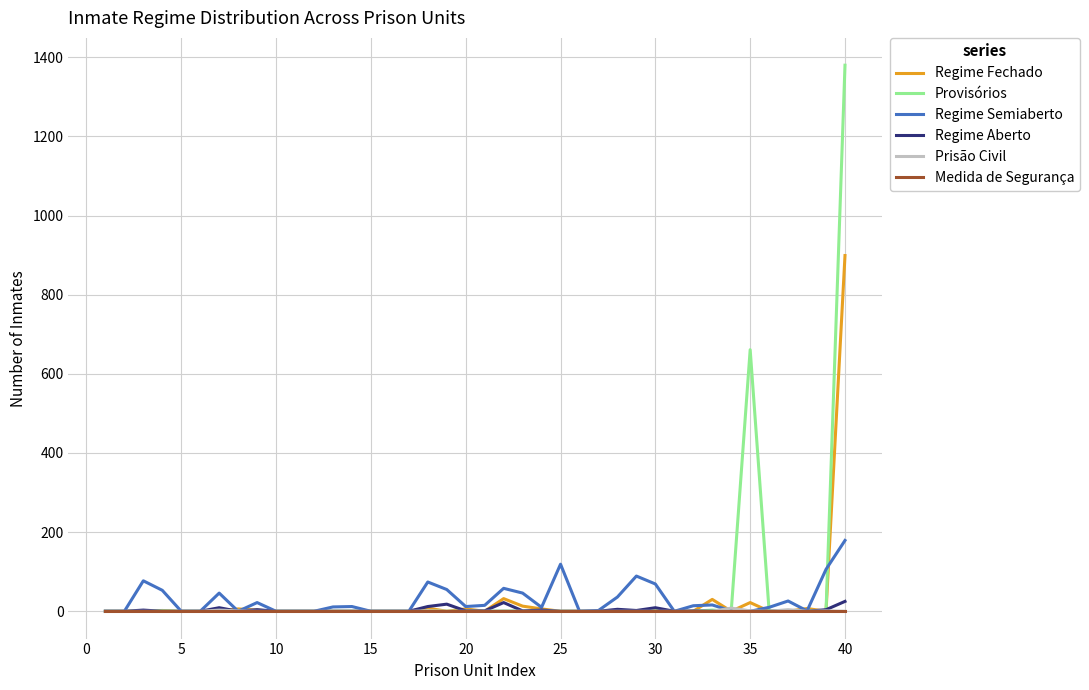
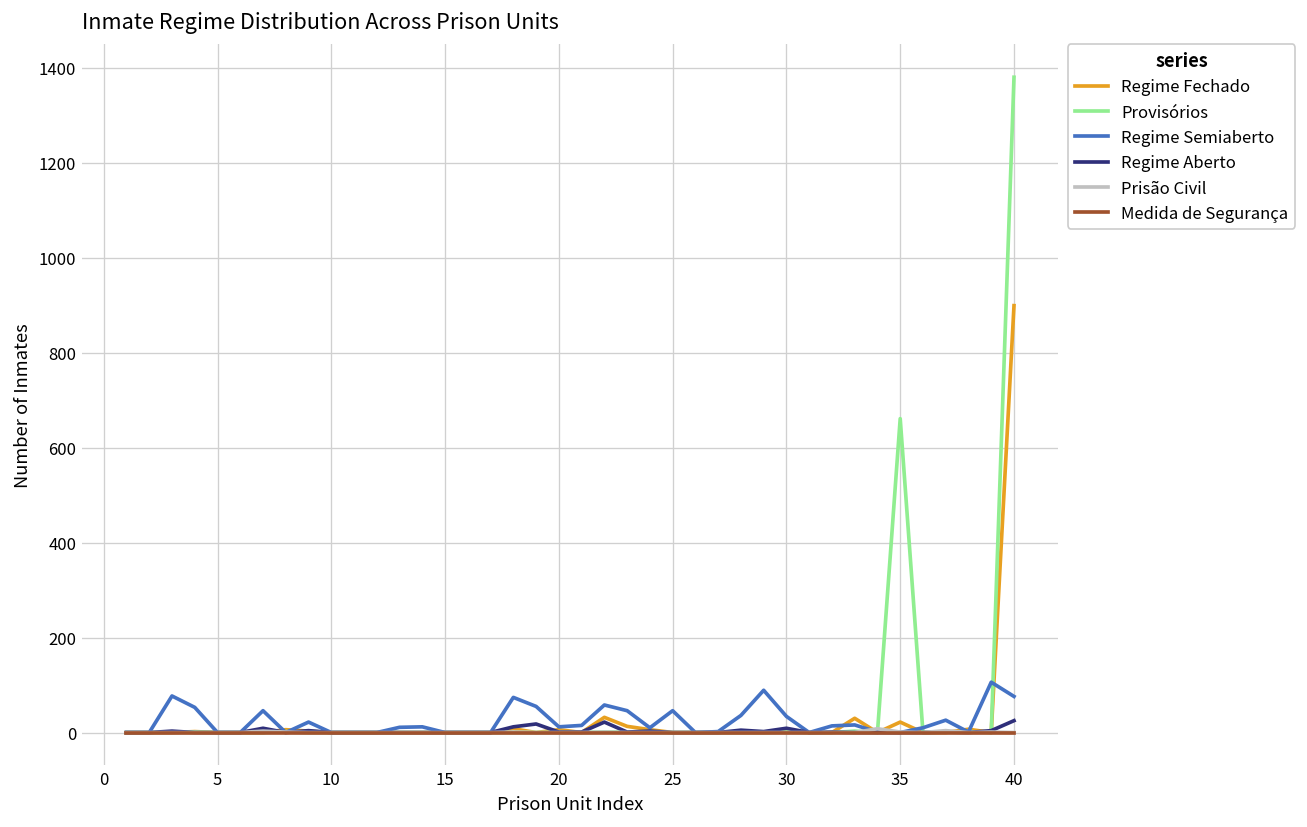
  {
    "Regime Fechado": {
      "35": 20,
      "40": 900
    },
    "Provisórios": {
      "35": 660,
      "40": 1380
    },
    "Regime Semiaberto": {
-     "25": 120,
-     "30": 70,
-     "40": 180
+     "25": 50,
+     "30": 30,
+     "40": 80
    },
    "Regime Aberto": {
      "30": 10,
      "40": 30
    }
  }
